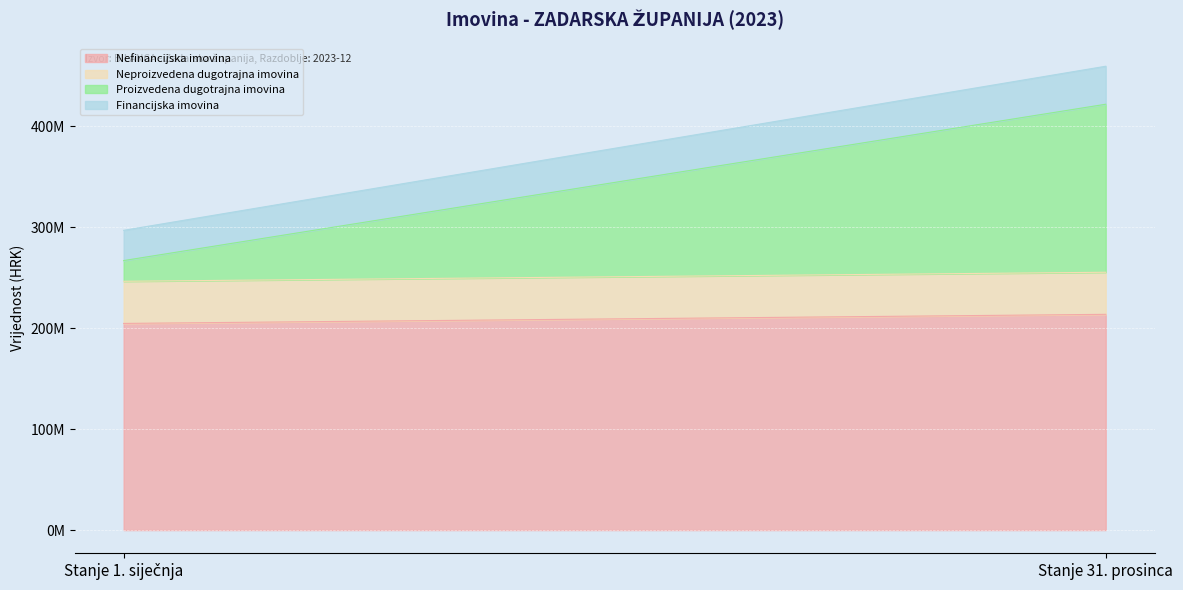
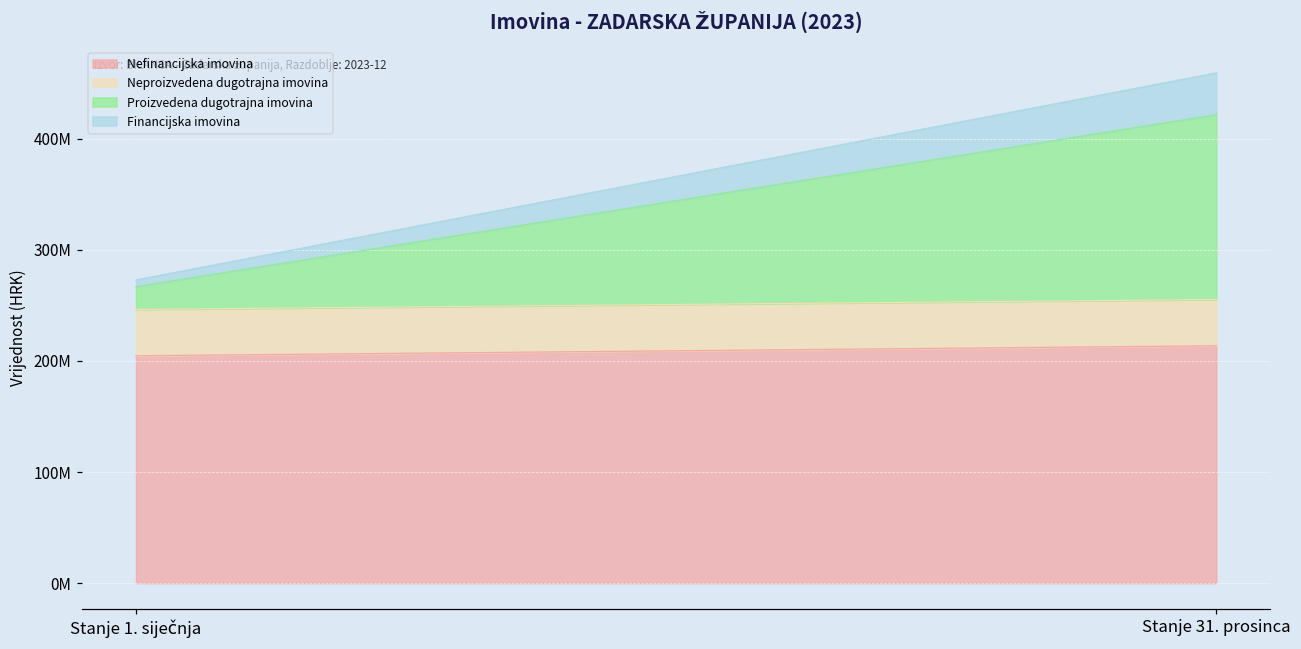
  {
    "Proizvedena dugotrajna imovina": {
      "Stanje 1. siječnja": 21000000,
      "Stanje 31. prosinca": 166000000
    },
    "Financijska imovina": {
-     "Stanje 1. siječnja": 30000000,
+     "Stanje 1. siječnja": 6000000,
      "Stanje 31. prosinca": 38000000
    }
  }
